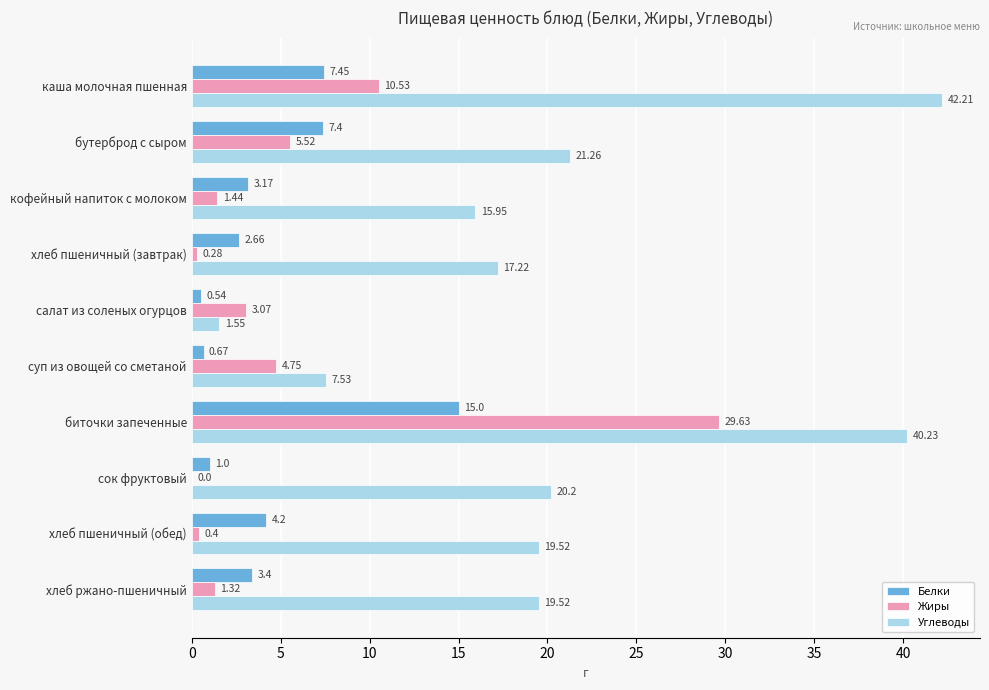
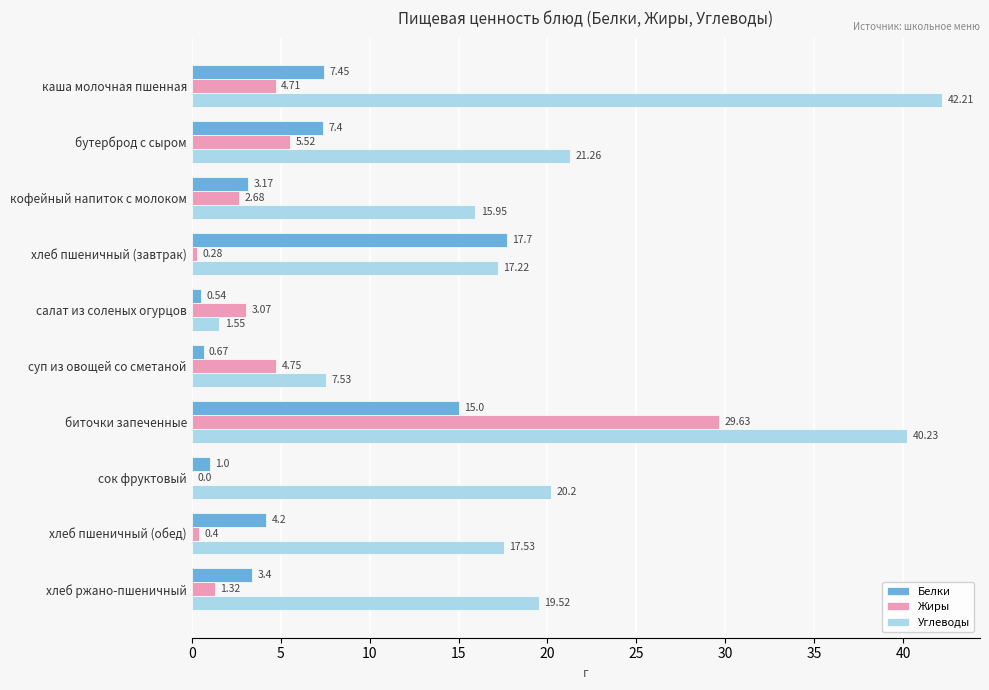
  {
    "Белки": {
      "каша молочная пшенная": 7.45,
      "бутерброд с сыром": 7.4,
      "кофейный напиток с молоком": 3.17,
-     "хлеб пшеничный (завтрак)": 2.66,
+     "хлеб пшеничный (завтрак)": 17.7,
      "салат из соленых огурцов": 0.54,
      "суп из овощей со сметаной": 0.67,
      "биточки запеченные": 15.0,
      "сок фруктовый": 1.0,
      "хлеб пшеничный (обед)": 4.2,
      "хлеб ржано-пшеничный": 3.4
    },
    "Жиры": {
-     "каша молочная пшенная": 10.53,
+     "каша молочная пшенная": 4.71,
      "бутерброд с сыром": 5.52,
-     "кофейный напиток с молоком": 1.44,
+     "кофейный напиток с молоком": 2.68,
      "хлеб пшеничный (завтрак)": 0.28,
      "салат из соленых огурцов": 3.07,
      "суп из овощей со сметаной": 4.75,
      "биточки запеченные": 29.63,
      "сок фруктовый": 0.0,
      "хлеб пшеничный (обед)": 0.4,
      "хлеб ржано-пшеничный": 1.32
    },
    "Углеводы": {
      "каша молочная пшенная": 42.21,
      "бутерброд с сыром": 21.26,
      "кофейный напиток с молоком": 15.95,
      "хлеб пшеничный (завтрак)": 17.22,
      "салат из соленых огурцов": 1.55,
      "суп из овощей со сметаной": 7.53,
      "биточки запеченные": 40.23,
      "сок фруктовый": 20.2,
-     "хлеб пшеничный (обед)": 19.52,
+     "хлеб пшеничный (обед)": 17.53,
      "хлеб ржано-пшеничный": 19.52
    }
  }
